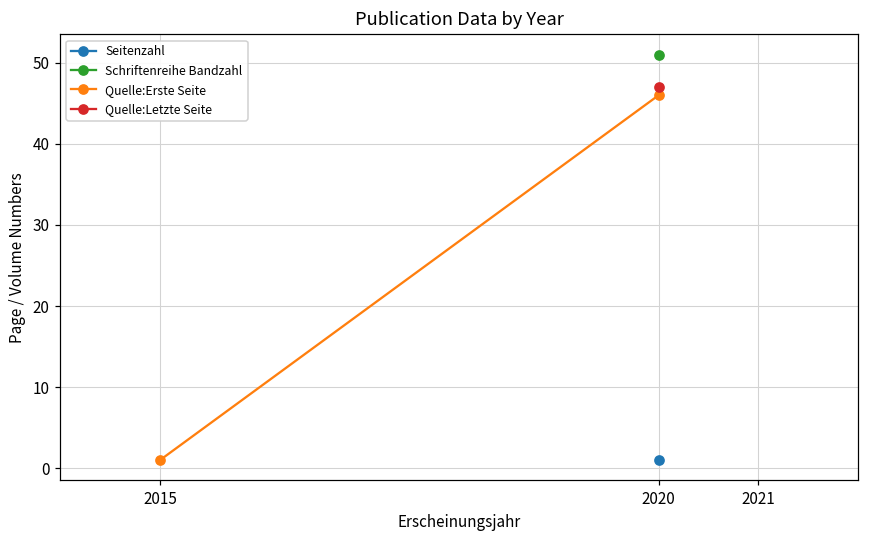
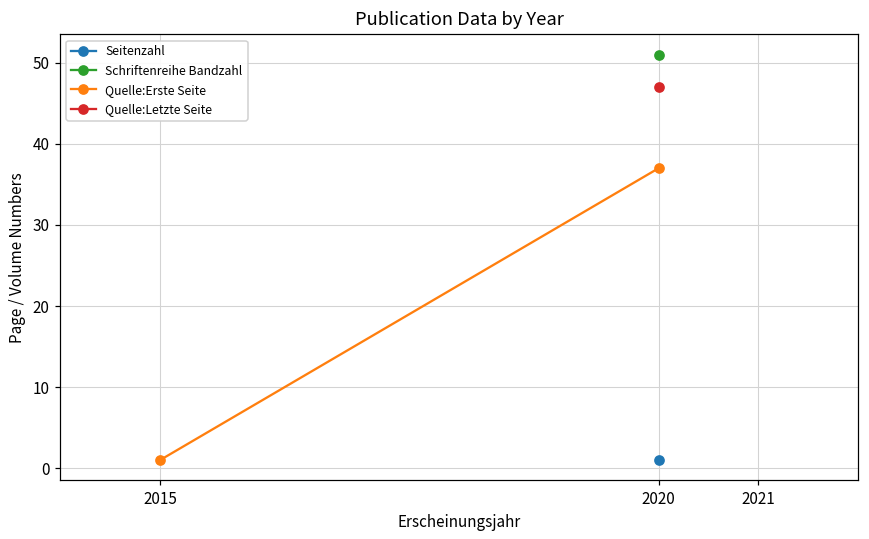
  {
    "Seitenzahl": {
      "2020": 1
    },
    "Schriftenreihe Bandzahl": {
      "2020": 51
    },
    "Quelle:Erste Seite": {
      "2015": 1,
-     "2020": 46
+     "2020": 37
    },
    "Quelle:Letzte Seite": {
      "2020": 47
    }
  }
